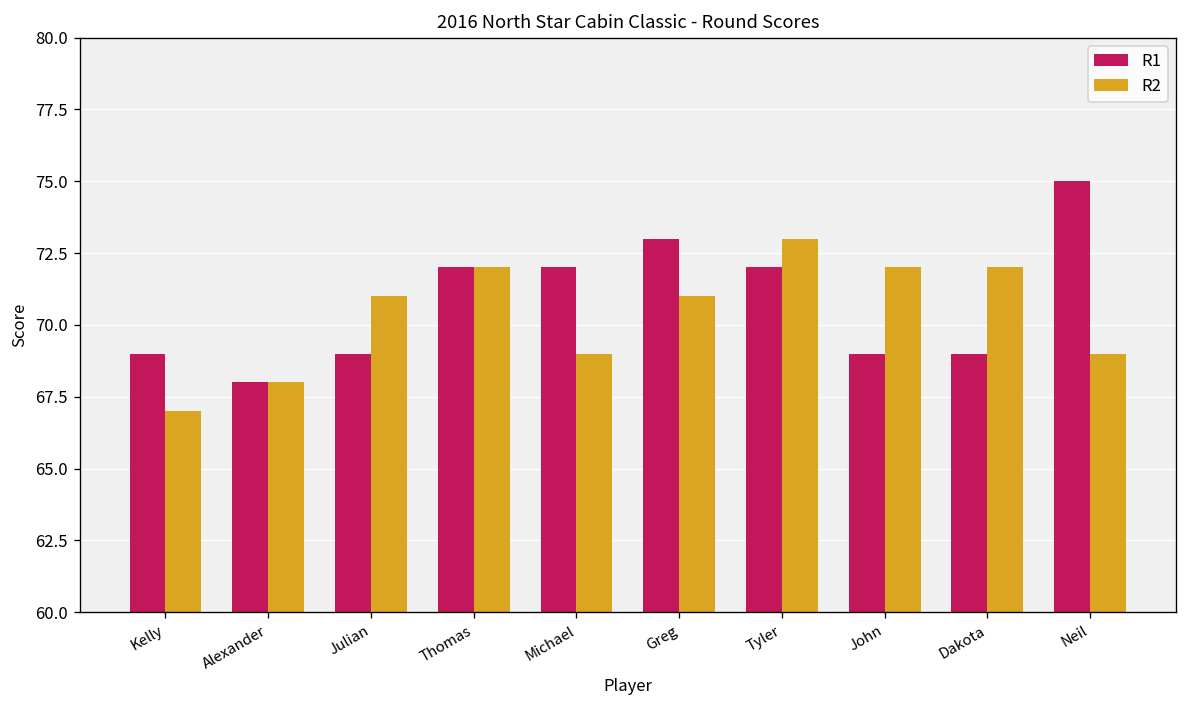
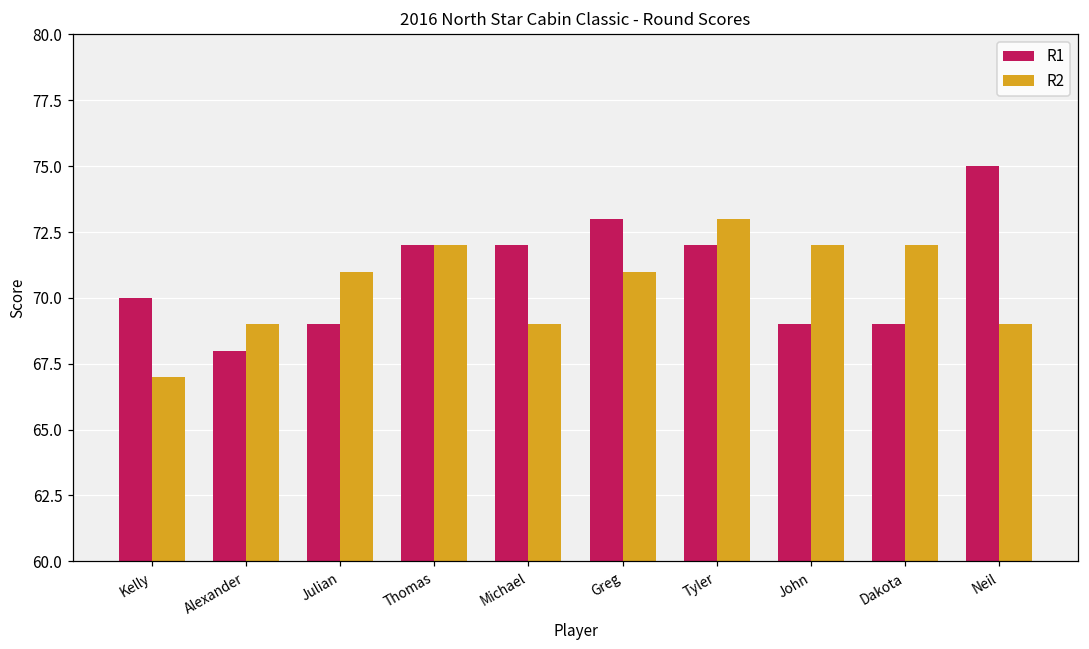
  {
    "R1": {
-     "Kelly": 69,
+     "Kelly": 70,
      "Alexander": 68,
      "Julian": 69,
      "Thomas": 72,
      "Michael": 72,
      "Greg": 73,
      "Tyler": 72,
      "John": 69,
      "Dakota": 69,
      "Neil": 75
    },
    "R2": {
      "Kelly": 67,
-     "Alexander": 68,
+     "Alexander": 69,
      "Julian": 71,
      "Thomas": 72,
      "Michael": 69,
      "Greg": 71,
      "Tyler": 73,
      "John": 72,
      "Dakota": 72,
      "Neil": 69
    }
  }
